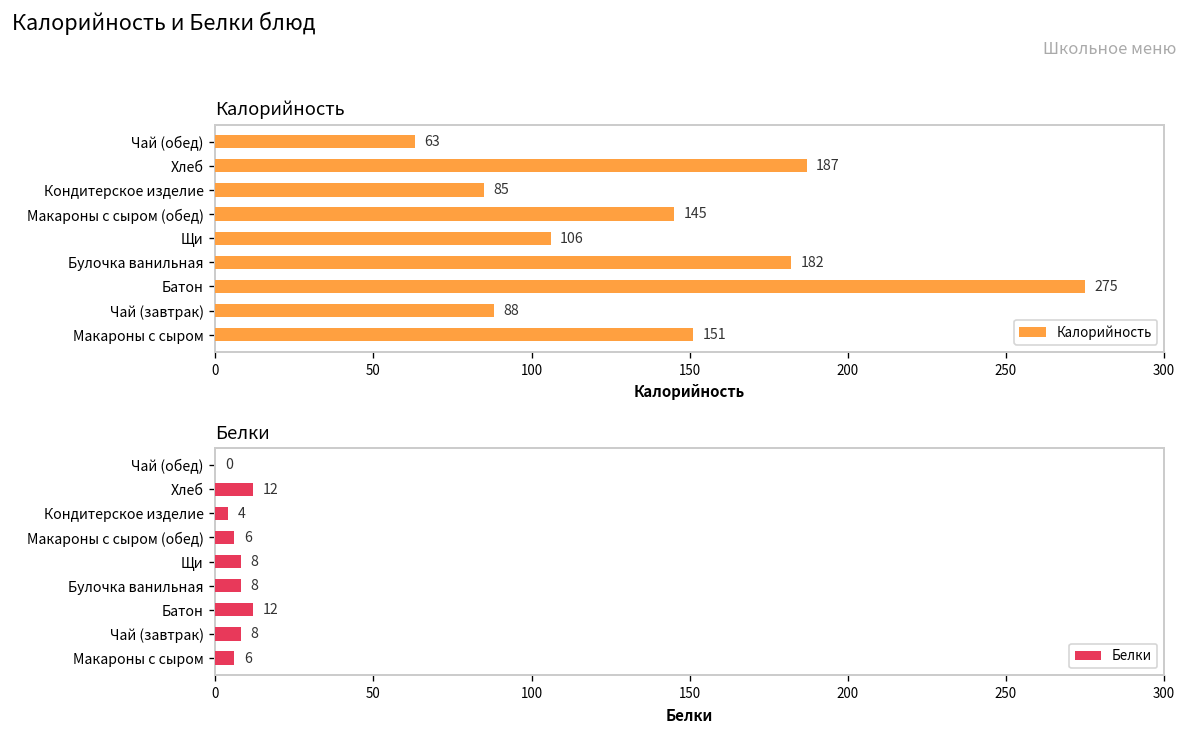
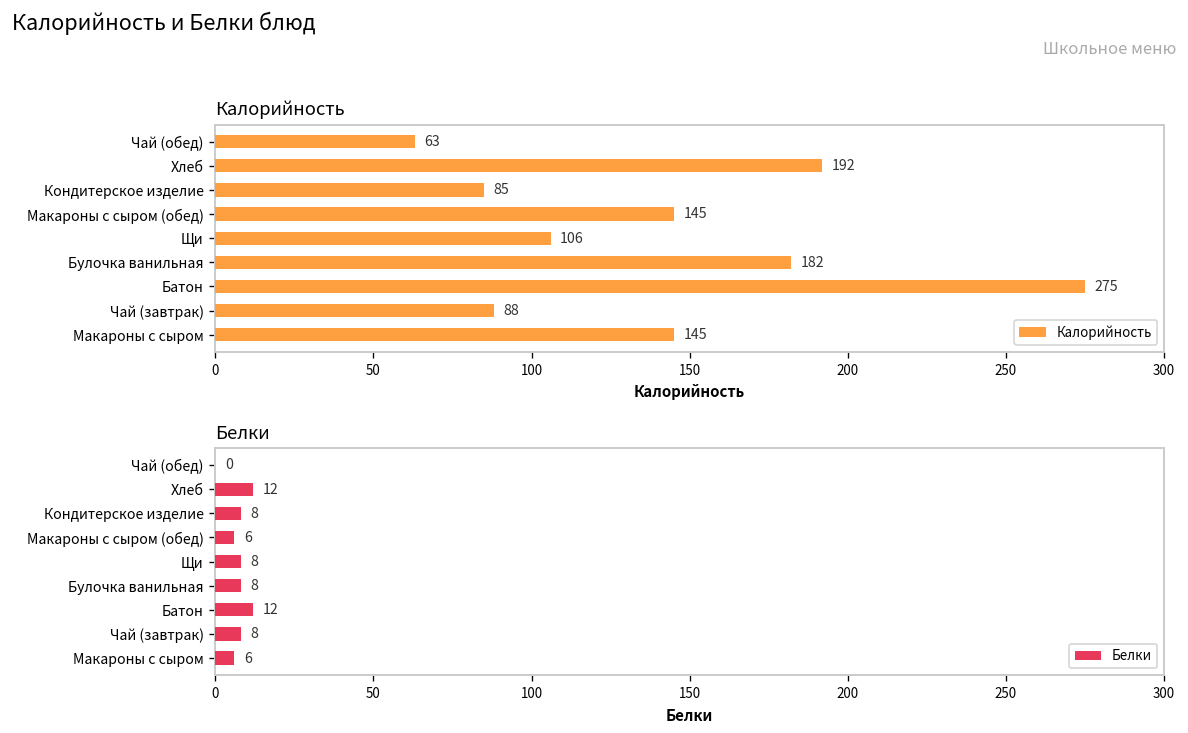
  {
    "Калорийность": {
      "Чай (обед)": 63,
-     "Хлеб": 187,
+     "Хлеб": 192,
      "Кондитерское изделие": 85,
      "Макароны с сыром (обед)": 145,
      "Щи": 106,
      "Булочка ванильная": 182,
      "Батон": 275,
      "Чай (завтрак)": 88,
-     "Макароны с сыром": 151
+     "Макароны с сыром": 145
    },
    "Белки": {
      "Чай (обед)": 0,
      "Хлеб": 12,
-     "Кондитерское изделие": 4,
+     "Кондитерское изделие": 8,
      "Макароны с сыром (обед)": 6,
      "Щи": 8,
      "Булочка ванильная": 8,
      "Батон": 12,
      "Чай (завтрак)": 8,
      "Макароны с сыром": 6
    }
  }
